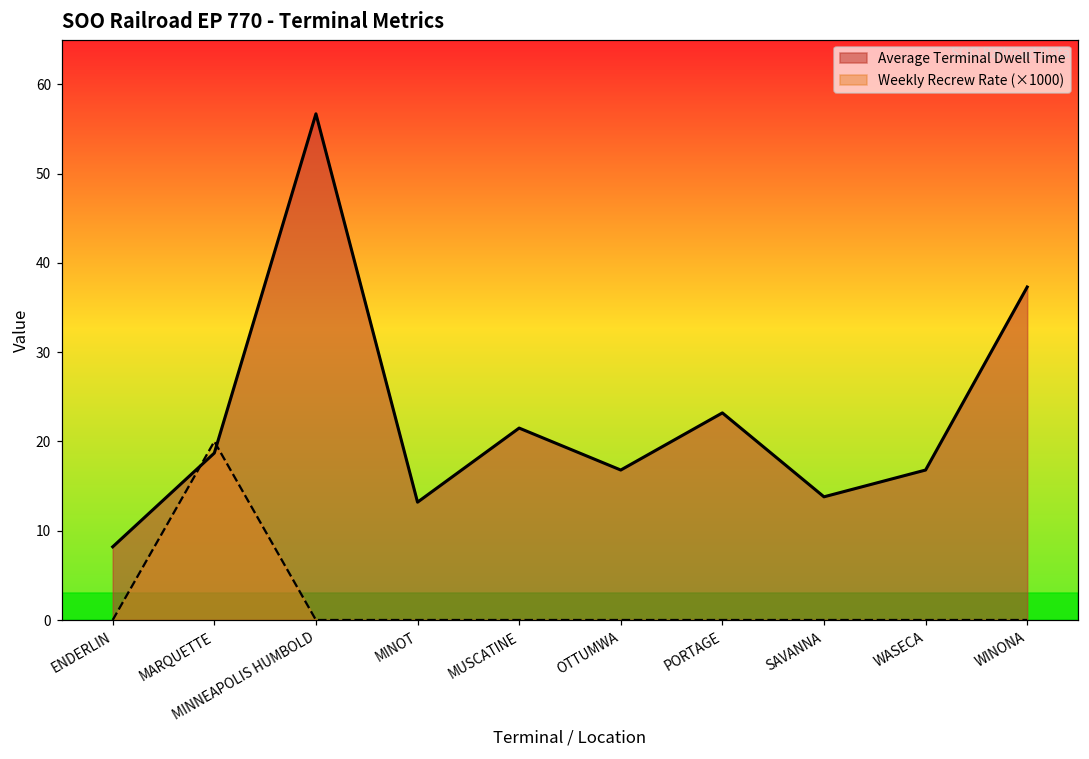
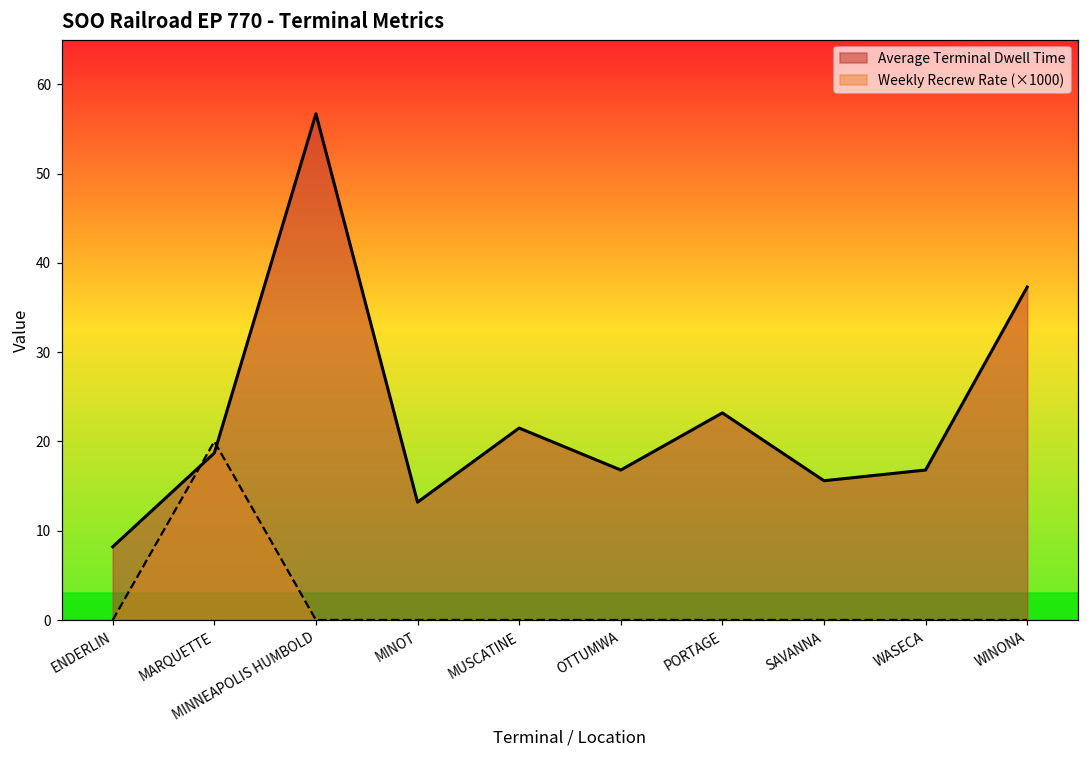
  {
    "Average Terminal Dwell Time": {
      "ENDERLIN": 8,
      "MARQUETTE": 19,
      "MINNEAPOLIS HUMBOLD": 57,
      "MINOT": 13,
      "MUSCATINE": 22,
      "OTTUMWA": 17,
      "PORTAGE": 23,
-     "SAVANNA": 14,
+     "SAVANNA": 16,
      "WASECA": 17,
      "WINONA": 37
    },
    "Weekly Recrew Rate (×1000)": {
      "MARQUETTE": 20
    }
  }
